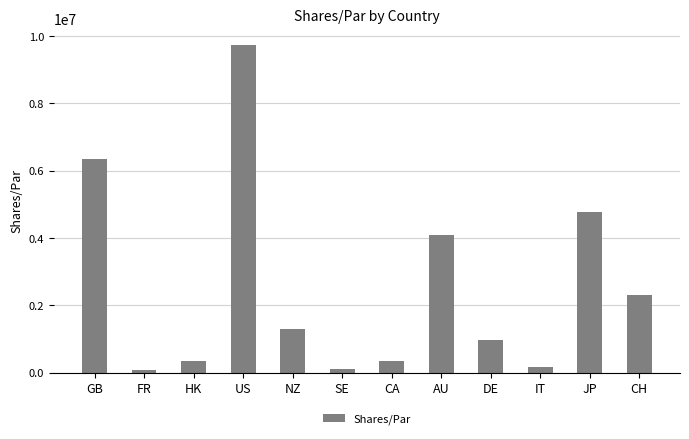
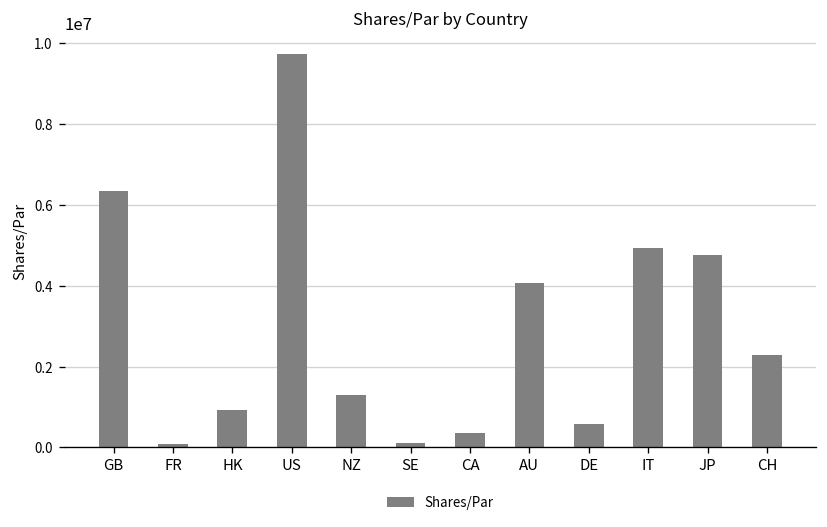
  {
    "GB": 6400000,
    "FR": 100000,
-   "HK": 300000,
+   "HK": 900000,
    "US": 9700000,
    "NZ": 1300000,
    "SE": 100000,
    "CA": 400000,
    "AU": 4100000,
-   "DE": 1000000,
-   "IT": 200000,
+   "DE": 600000,
+   "IT": 4900000,
    "JP": 4800000,
    "CH": 2300000
  }
